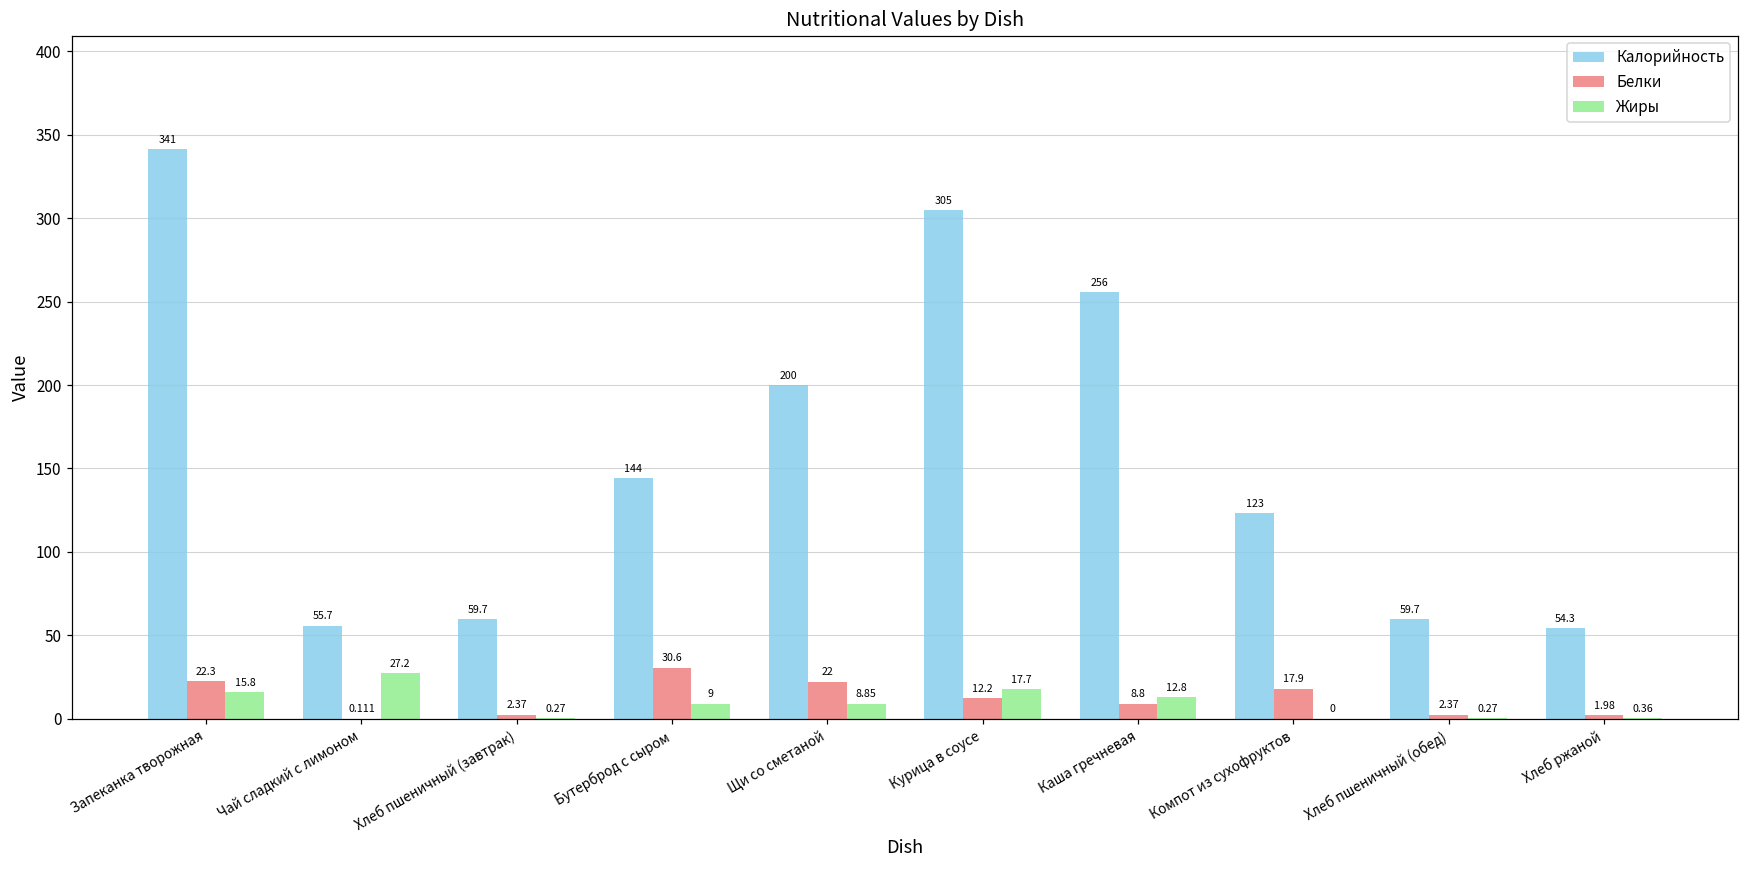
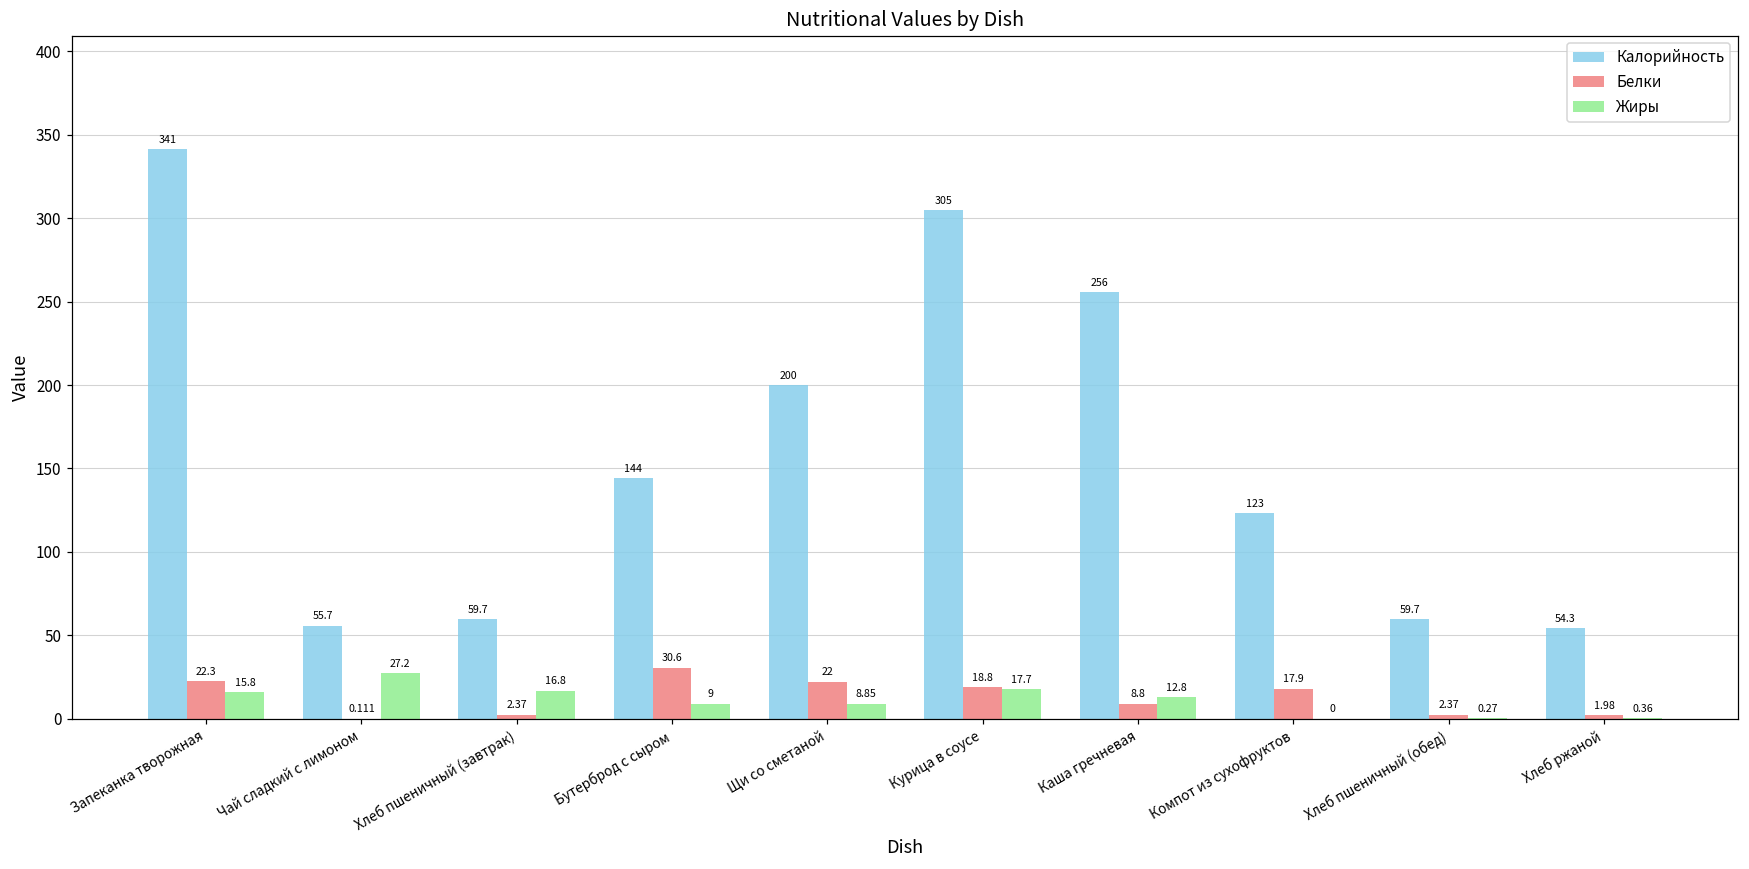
  {
    "Калорийность": {
      "Запеканка творожная": 341,
      "Чай сладкий с лимоном": 55.7,
      "Хлеб пшеничный (завтрак)": 59.7,
      "Бутерброд с сыром": 144,
      "Щи со сметаной": 200,
      "Курица в соусе": 305,
      "Каша гречневая": 256,
      "Компот из сухофруктов": 123,
      "Хлеб пшеничный (обед)": 59.7,
      "Хлеб ржаной": 54.3
    },
    "Белки": {
      "Запеканка творожная": 22.3,
      "Чай сладкий с лимоном": 0.111,
      "Хлеб пшеничный (завтрак)": 2.37,
      "Бутерброд с сыром": 30.6,
      "Щи со сметаной": 22,
-     "Курица в соусе": 12.2,
+     "Курица в соусе": 18.8,
      "Каша гречневая": 8.8,
      "Компот из сухофруктов": 17.9,
      "Хлеб пшеничный (обед)": 2.37,
      "Хлеб ржаной": 1.98
    },
    "Жиры": {
      "Запеканка творожная": 15.8,
      "Чай сладкий с лимоном": 27.2,
-     "Хлеб пшеничный (завтрак)": 0.27,
+     "Хлеб пшеничный (завтрак)": 16.8,
      "Бутерброд с сыром": 9,
      "Щи со сметаной": 8.85,
      "Курица в соусе": 17.7,
      "Каша гречневая": 12.8,
      "Компот из сухофруктов": 0,
      "Хлеб пшеничный (обед)": 0.27,
      "Хлеб ржаной": 0.36
    }
  }
